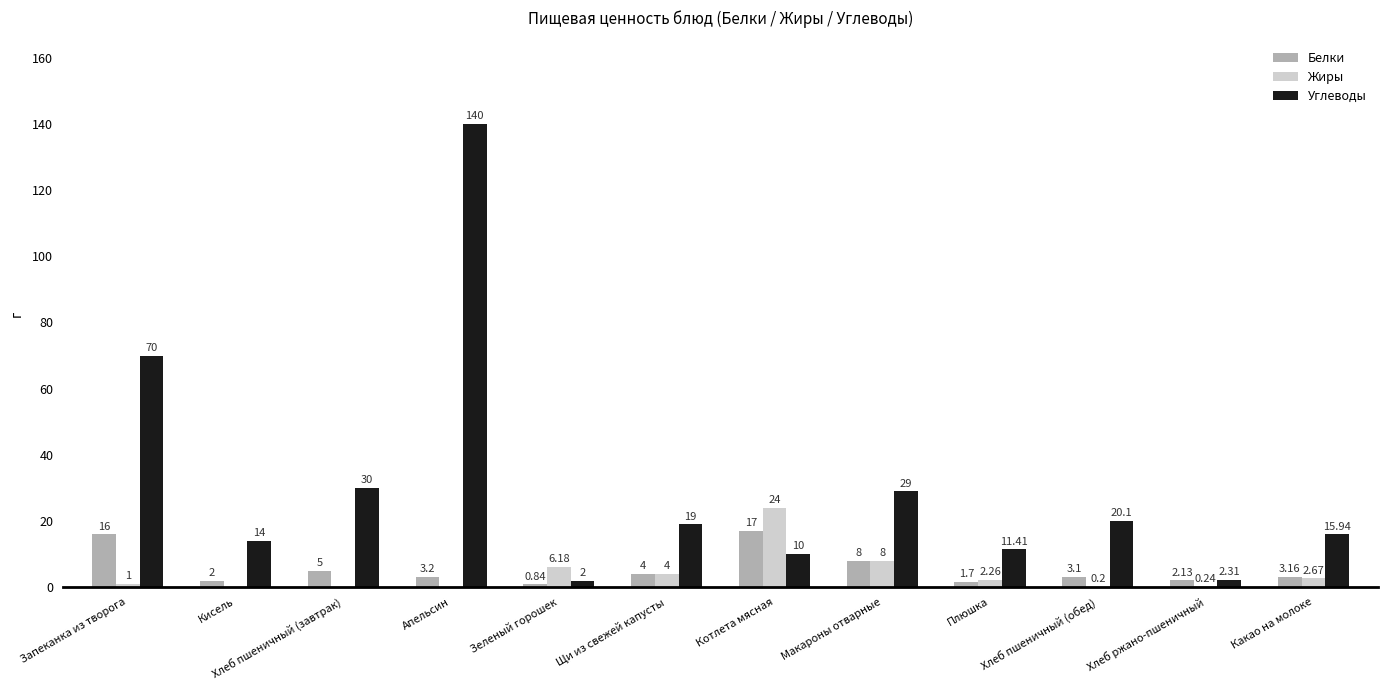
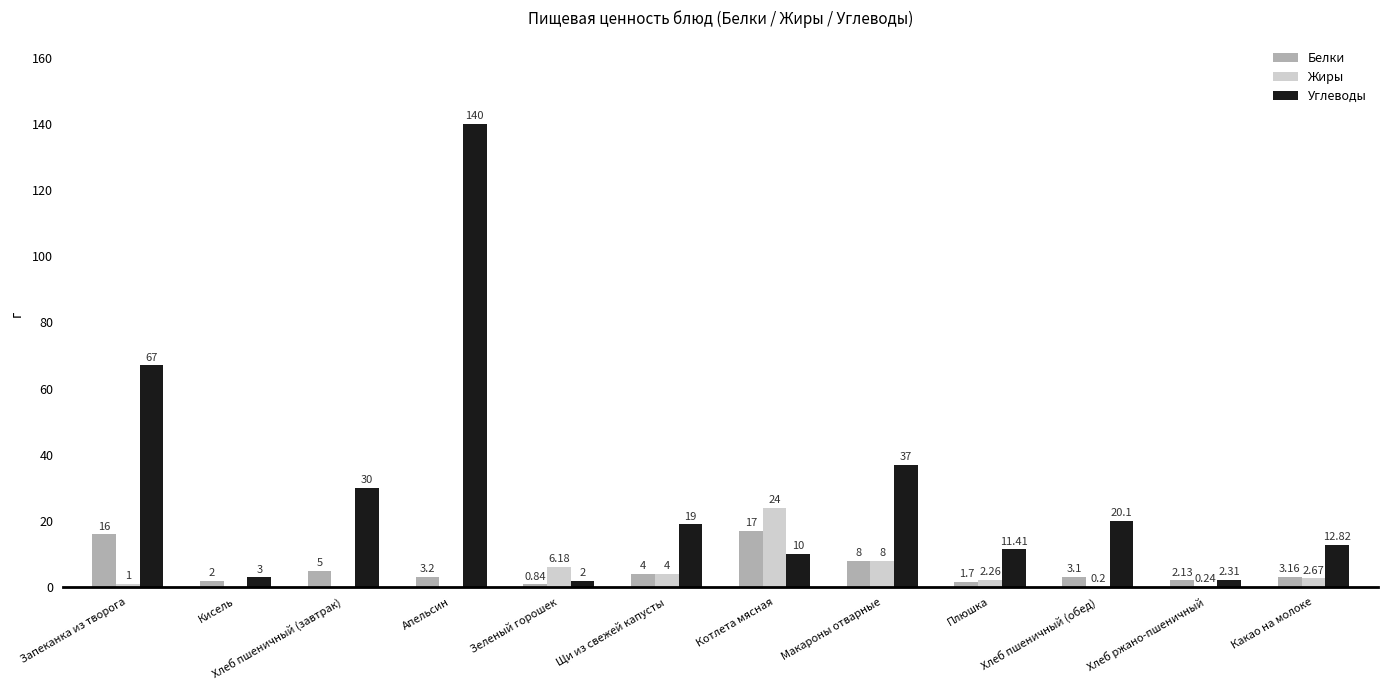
  {
    "Углеводы": {
-     "Запеканка из творога": 70,
-     "Кисель": 14,
+     "Запеканка из творога": 67,
+     "Кисель": 3,
      "Хлеб пшеничный (завтрак)": 30,
      "Апельсин": 140,
      "Зеленый горошек": 2,
      "Щи из свежей капусты": 19,
      "Котлета мясная": 10,
-     "Макароны отварные": 29,
+     "Макароны отварные": 37,
      "Плюшка": 11.41,
      "Хлеб пшеничный (обед)": 20.1,
      "Хлеб ржано-пшеничный": 2.31,
-     "Какао на молоке": 15.94
+     "Какао на молоке": 12.82
    }
  }
